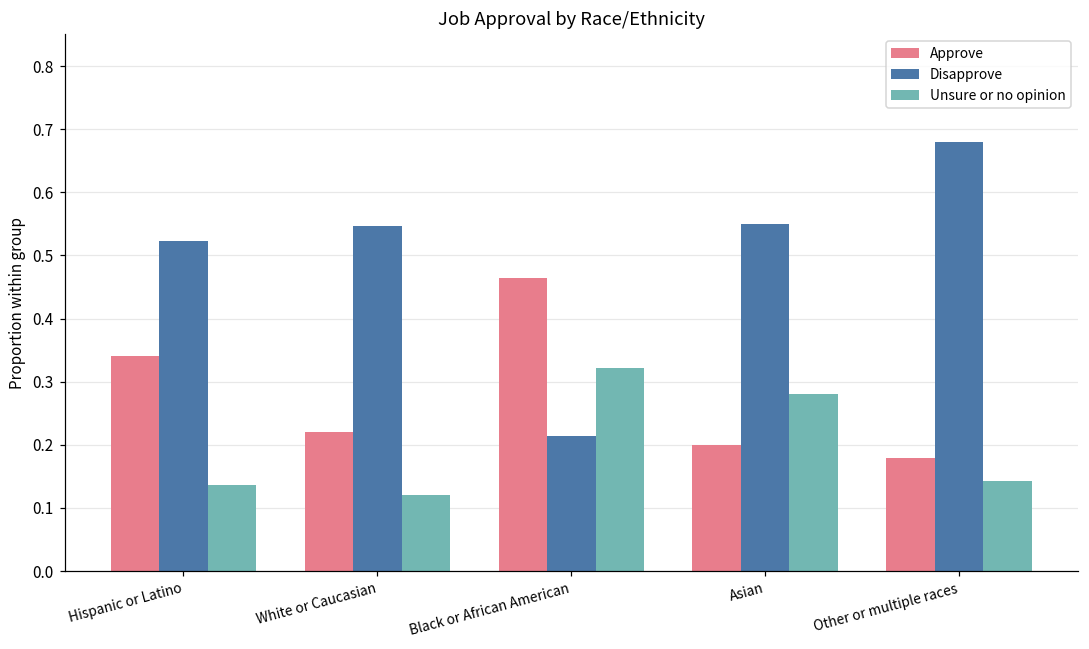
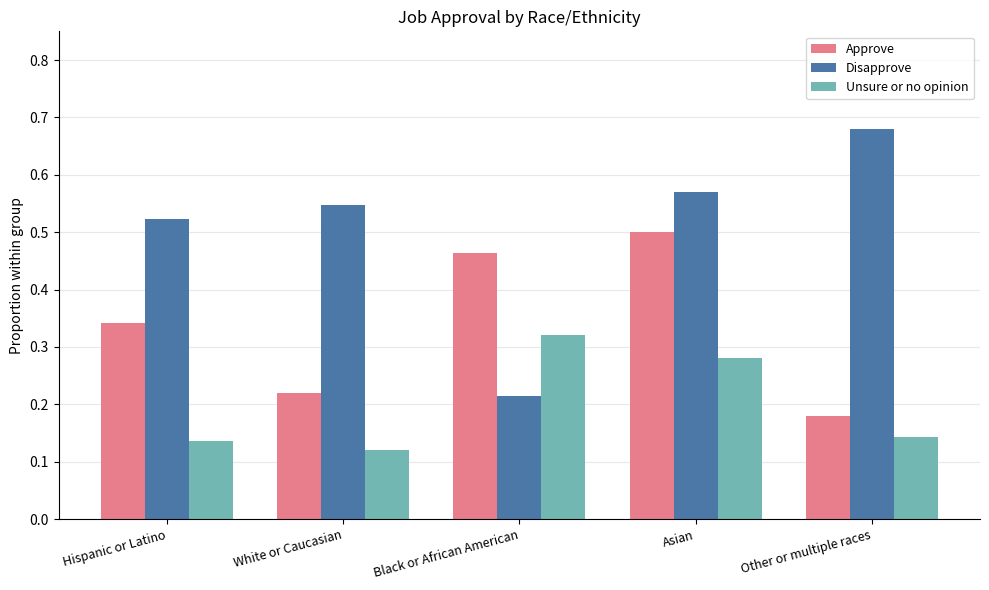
  {
    "Approve": {
      "Hispanic or Latino": 0.34,
      "White or Caucasian": 0.22,
      "Black or African American": 0.46,
-     "Asian": 0.2,
+     "Asian": 0.5,
      "Other or multiple races": 0.18
    },
    "Disapprove": {
      "Hispanic or Latino": 0.52,
      "White or Caucasian": 0.55,
      "Black or African American": 0.21,
-     "Asian": 0.55,
+     "Asian": 0.57,
      "Other or multiple races": 0.68
    },
    "Unsure or no opinion": {
      "Hispanic or Latino": 0.14,
      "White or Caucasian": 0.12,
      "Black or African American": 0.32,
      "Asian": 0.28,
      "Other or multiple races": 0.14
    }
  }
